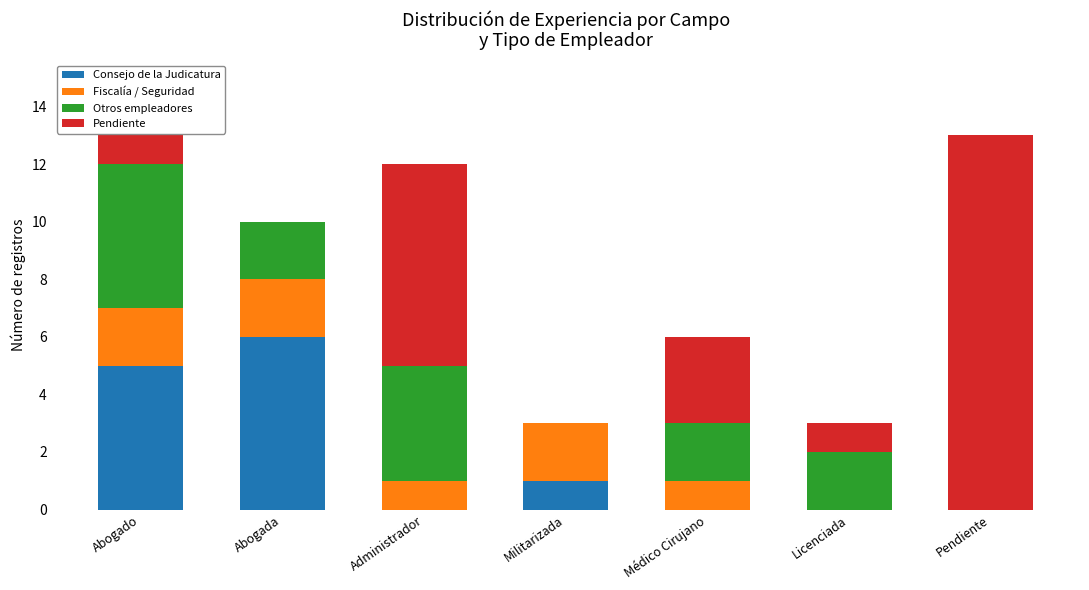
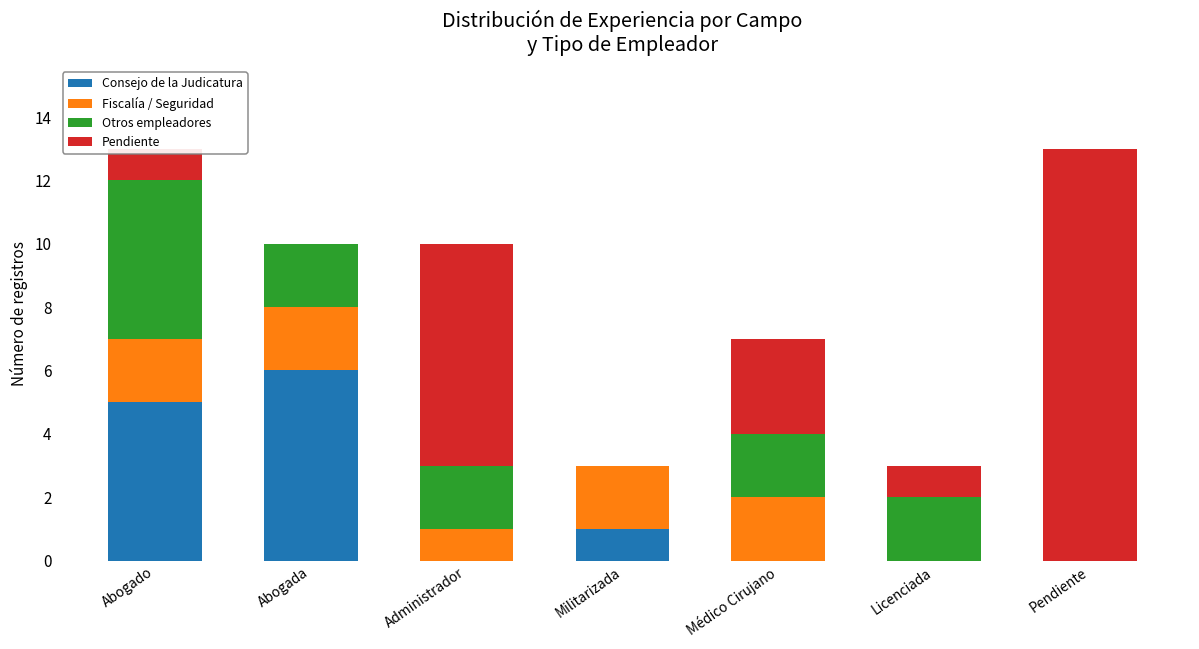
  {
    "Consejo de la Judicatura": {
      "Abogado": 5,
      "Abogada": 6,
      "Administrador": 0,
      "Militarizada": 1,
      "Médico Cirujano": 0,
      "Licenciada": 0,
      "Pendiente": 0
    },
    "Fiscalía / Seguridad": {
      "Abogado": 2,
      "Abogada": 2,
      "Administrador": 1,
      "Militarizada": 2,
-     "Médico Cirujano": 1,
+     "Médico Cirujano": 2,
      "Licenciada": 0,
      "Pendiente": 0
    },
    "Otros empleadores": {
      "Abogado": 5,
      "Abogada": 2,
-     "Administrador": 4,
+     "Administrador": 2,
      "Militarizada": 0,
      "Médico Cirujano": 2,
      "Licenciada": 2,
      "Pendiente": 0
    },
    "Pendiente": {
      "Abogado": 1,
      "Abogada": 0,
      "Administrador": 7,
      "Militarizada": 0,
      "Médico Cirujano": 3,
      "Licenciada": 1,
      "Pendiente": 13
    }
  }
